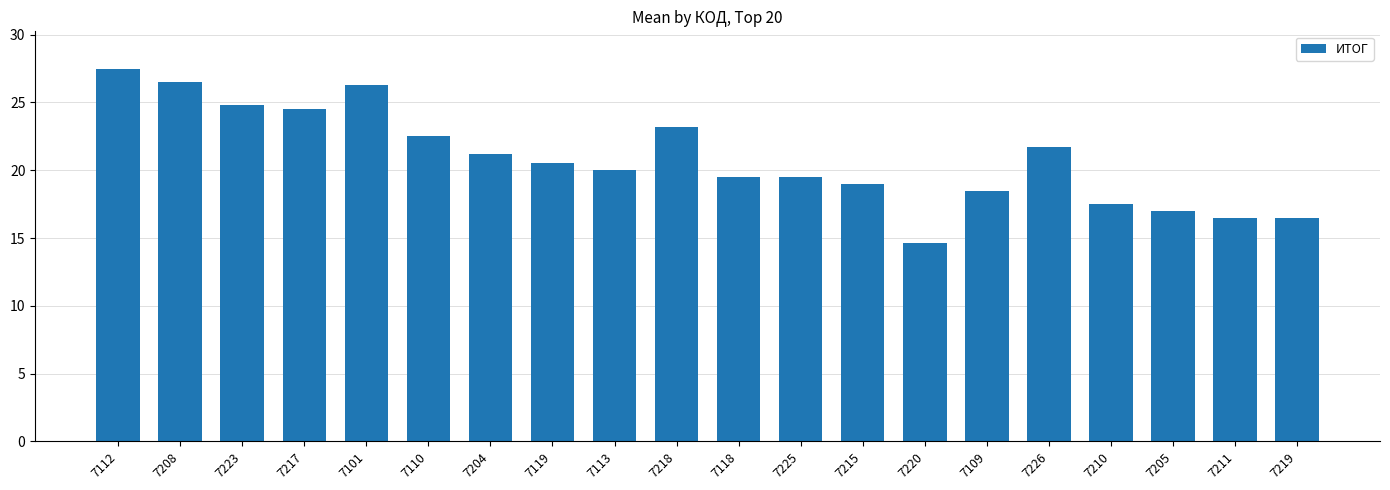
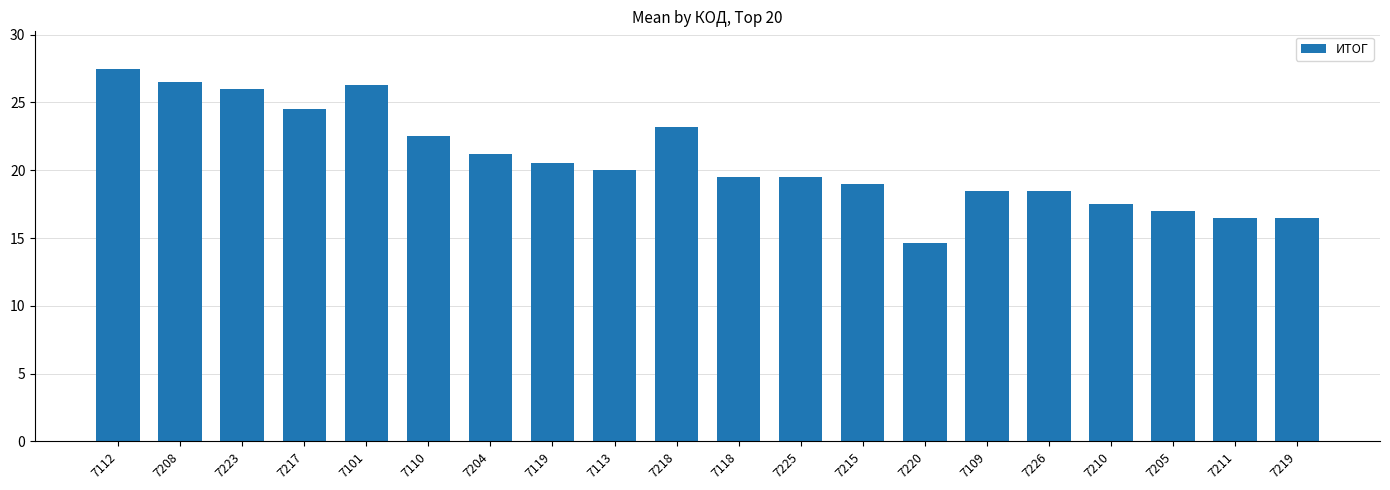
  {
    "7112": 27.5,
    "7208": 26.5,
-   "7223": 24.8,
+   "7223": 26.0,
    "7217": 24.5,
    "7101": 26.3,
    "7110": 22.5,
    "7204": 21.2,
    "7119": 20.5,
    "7113": 20.0,
    "7218": 23.2,
    "7118": 19.5,
    "7225": 19.5,
    "7215": 19.0,
    "7220": 14.6,
    "7109": 18.5,
-   "7226": 21.7,
+   "7226": 18.5,
    "7210": 17.5,
    "7205": 17.0,
    "7211": 16.5,
    "7219": 16.5
  }
